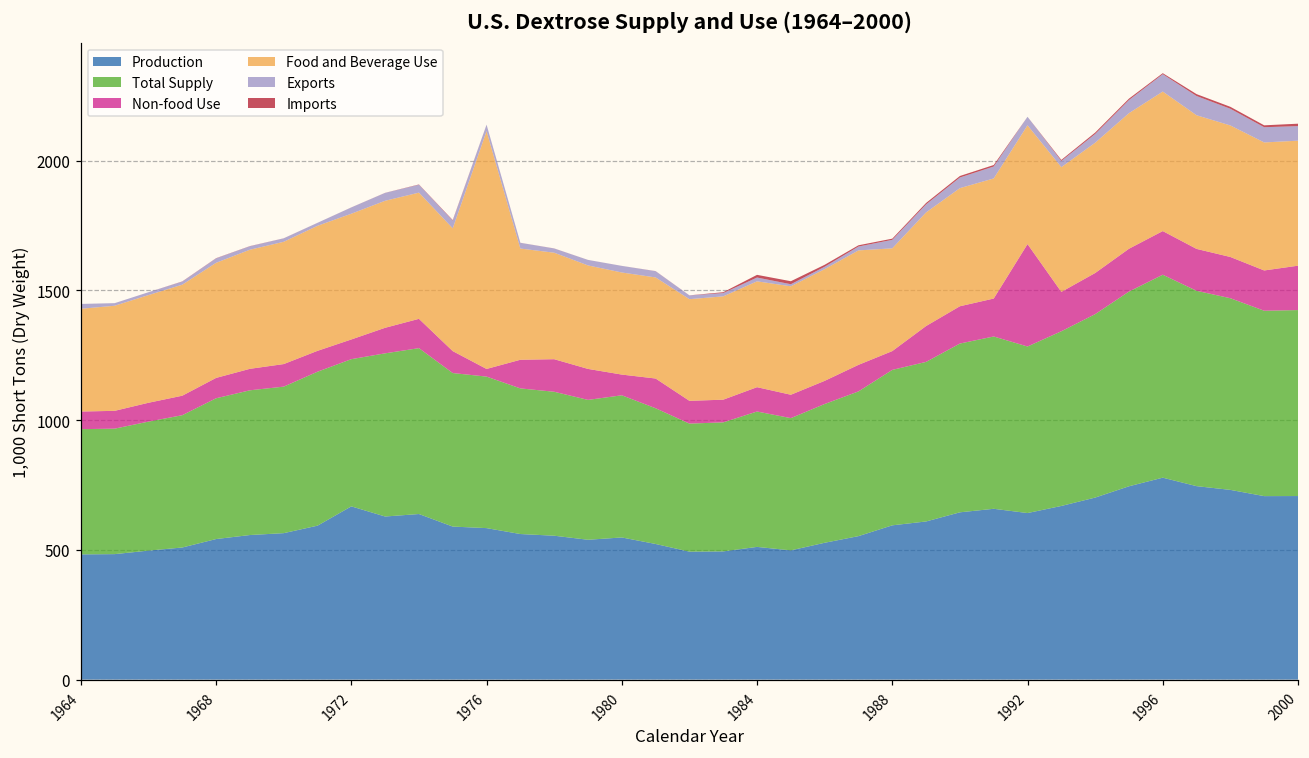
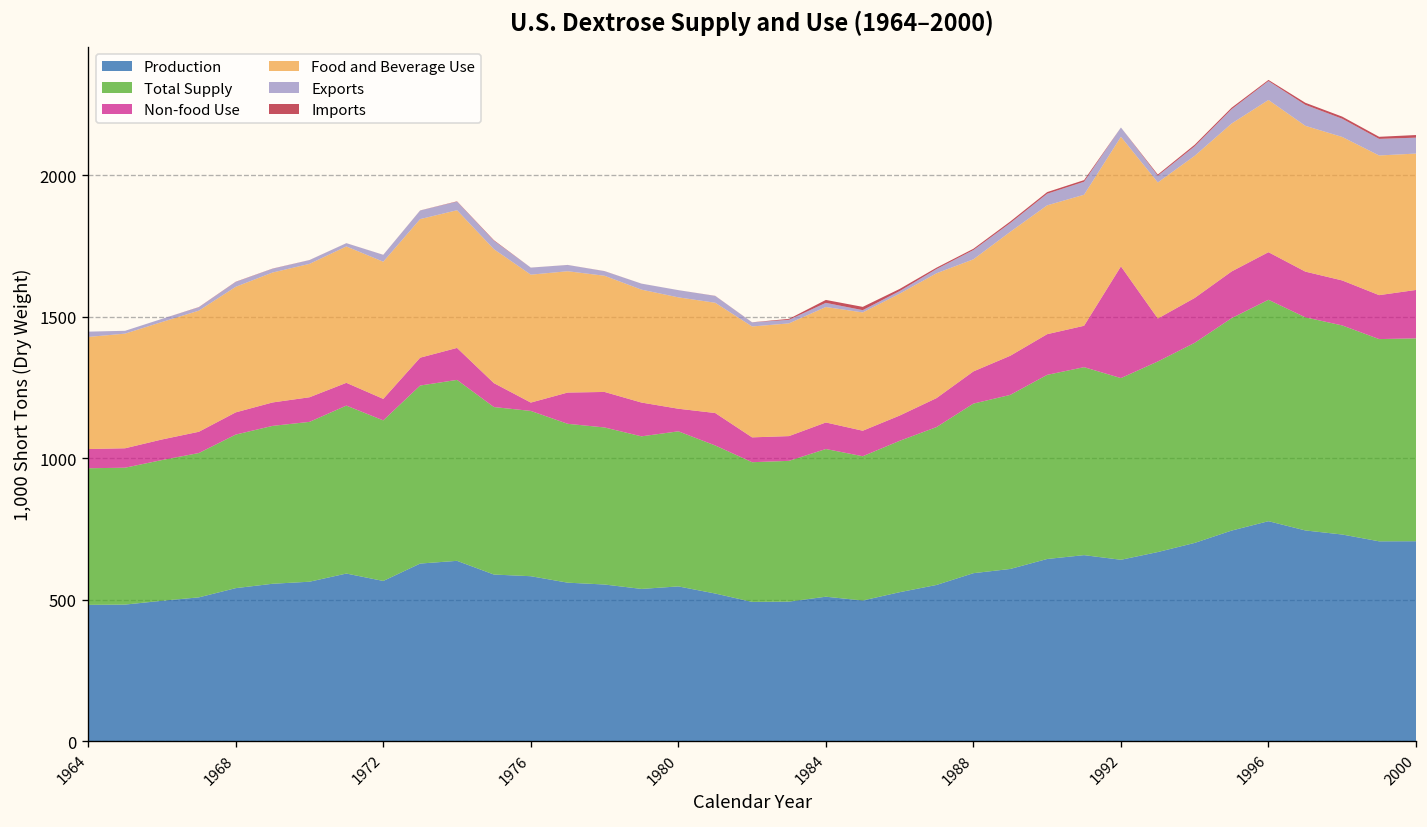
  {
    "Production": {
      "1964": 480,
      "1968": 540,
-     "1972": 670,
+     "1972": 570,
      "1976": 580,
      "1980": 550,
      "1984": 510,
      "1988": 590,
      "1992": 640,
      "1996": 780,
      "2000": 710
    },
    "Total Supply": {
      "1964": 480,
      "1968": 540,
      "1972": 570,
      "1976": 580,
      "1980": 550,
      "1984": 520,
      "1988": 600,
      "1992": 640,
      "1996": 780,
      "2000": 720
    },
    "Non-food Use": {
      "1964": 70,
      "1968": 80,
      "1972": 80,
      "1976": 30,
      "1980": 80,
      "1984": 90,
-     "1988": 70,
+     "1988": 110,
      "1992": 390,
      "1996": 170,
      "2000": 170
    },
    "Food and Beverage Use": {
      "1964": 400,
      "1968": 440,
      "1972": 480,
-     "1976": 920,
+     "1976": 450,
      "1980": 390,
      "1984": 410,
      "1988": 400,
      "1992": 460,
      "1996": 540,
      "2000": 480
    }
  }
